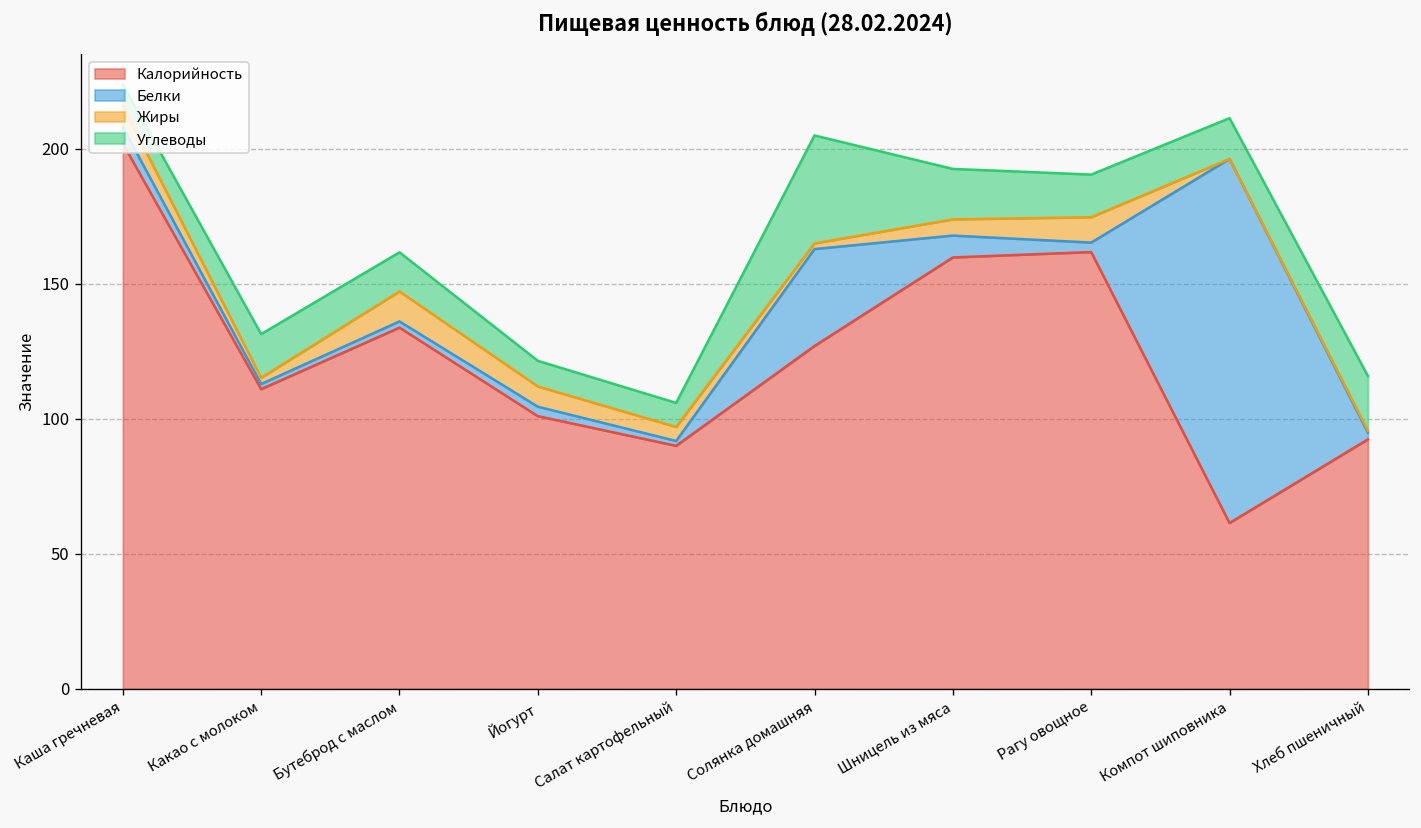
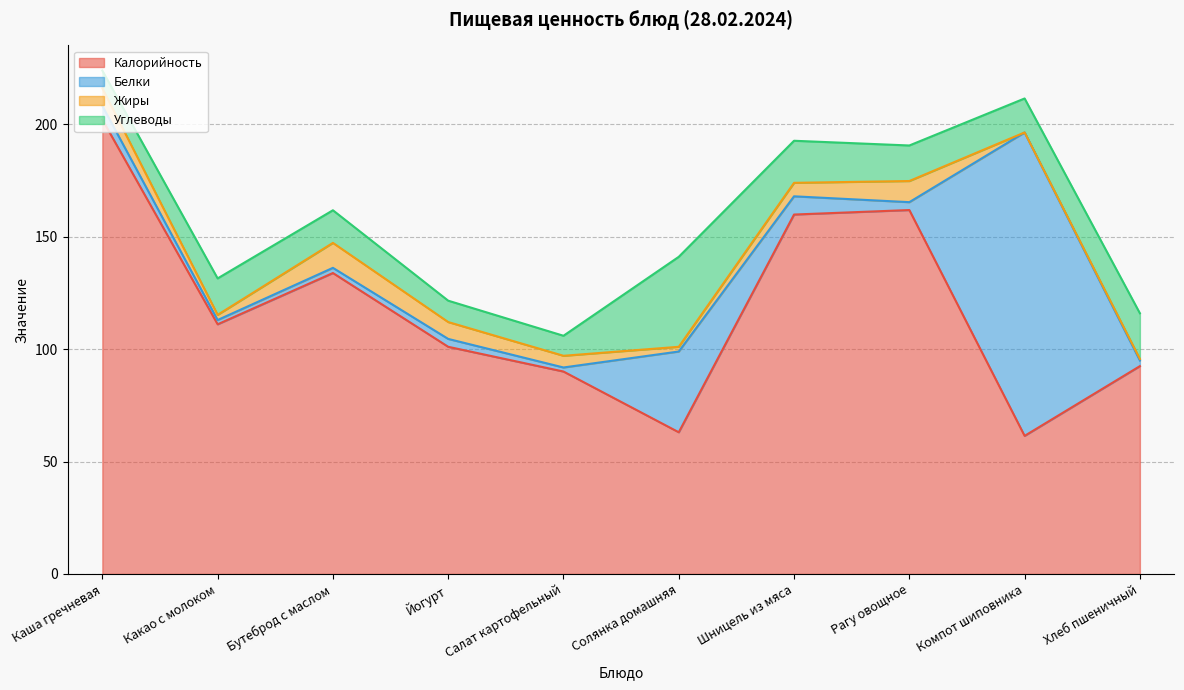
  {
    "Калорийность": {
      "Какао с молоком": 111,
      "Бутеброд с маслом": 134,
      "Йогурт": 101,
      "Салат картофельный": 90,
-     "Солянка домашняя": 127,
+     "Солянка домашняя": 63,
      "Шницель из мяса": 160,
      "Рагу овощное": 162,
      "Компот шиповника": 61,
      "Хлеб пшеничный": 92
    },
    "Белки": {
      "Какао с молоком": 2,
      "Бутеброд с маслом": 2,
      "Йогурт": 4,
      "Салат картофельный": 2,
      "Солянка домашняя": 36,
      "Шницель из мяса": 8,
      "Рагу овощное": 4
    },
    "Жиры": {
      "Какао с молоком": 2,
      "Бутеброд с маслом": 11,
      "Йогурт": 8,
      "Салат картофельный": 5,
      "Солянка домашняя": 2,
      "Шницель из мяса": 6,
      "Рагу овощное": 9
    },
    "Углеводы": {
      "Какао с молоком": 16,
      "Бутеброд с маслом": 15,
      "Йогурт": 10,
      "Салат картофельный": 9,
      "Солянка домашняя": 40,
      "Шницель из мяса": 19,
      "Рагу овощное": 16,
      "Компот шиповника": 15,
      "Хлеб пшеничный": 20
    }
  }
